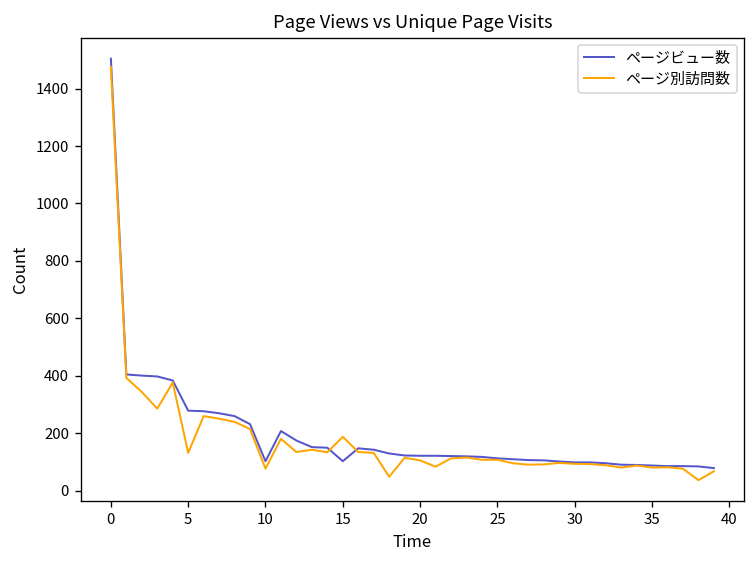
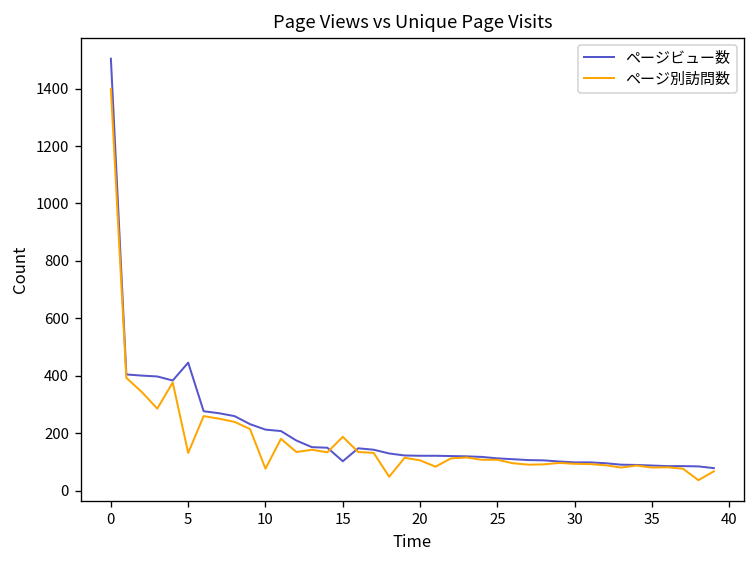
  {
    "ページビュー数": {
      "0": 1500,
-     "5": 280,
-     "10": 100,
+     "5": 450,
+     "10": 210,
      "15": 100,
      "20": 120
    },
    "ページ別訪問数": {
-     "0": 1480,
+     "0": 1400,
      "5": 130,
      "10": 80,
      "15": 190,
      "20": 110
    }
  }
